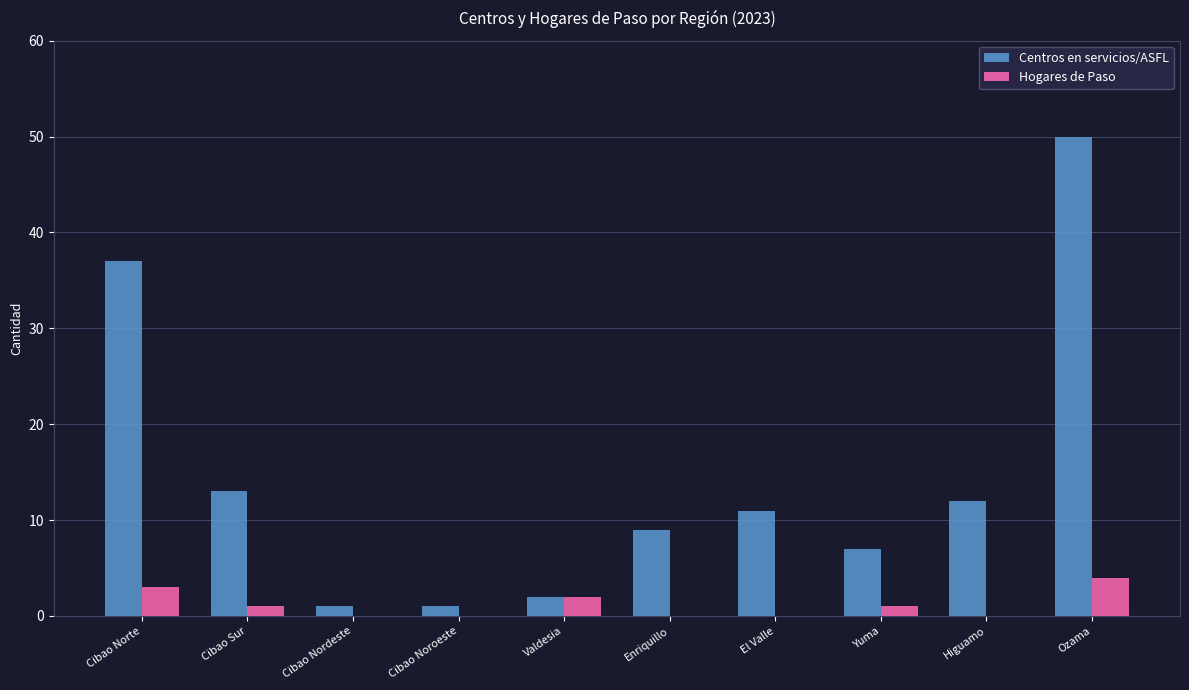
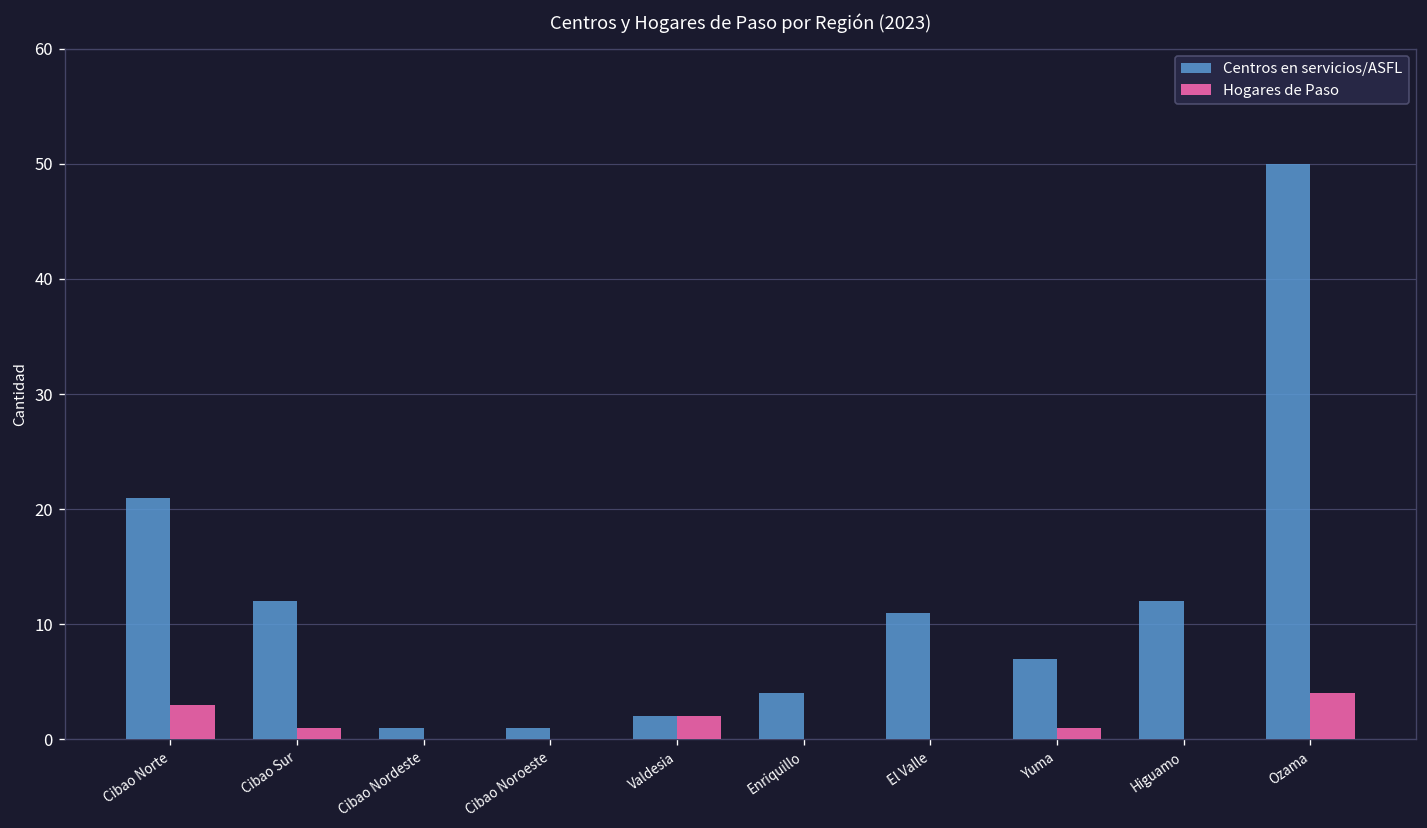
  {
    "Centros en servicios/ASFL": {
-     "Cibao Norte": 37,
-     "Cibao Sur": 13,
+     "Cibao Norte": 21,
+     "Cibao Sur": 12,
      "Cibao Nordeste": 1,
      "Cibao Noroeste": 1,
      "Valdesia": 2,
-     "Enriquillo": 9,
+     "Enriquillo": 4,
      "El Valle": 11,
      "Yuma": 7,
      "Higuamo": 12,
      "Ozama": 50
    },
    "Hogares de Paso": {
      "Cibao Norte": 3,
      "Cibao Sur": 1,
      "Cibao Nordeste": 0,
      "Cibao Noroeste": 0,
      "Valdesia": 2,
      "Enriquillo": 0,
      "El Valle": 0,
      "Yuma": 1,
      "Higuamo": 0,
      "Ozama": 4
    }
  }
